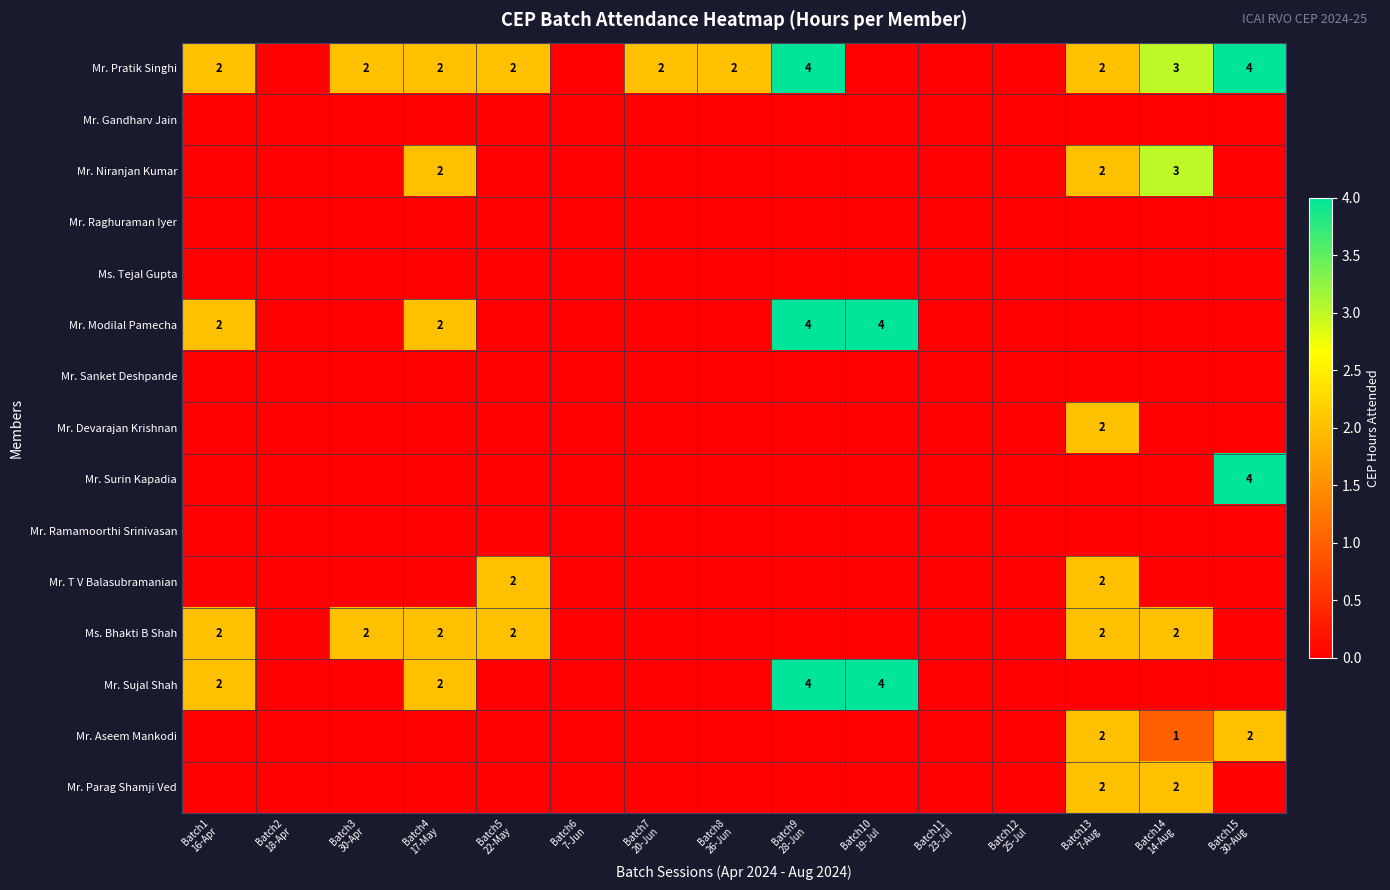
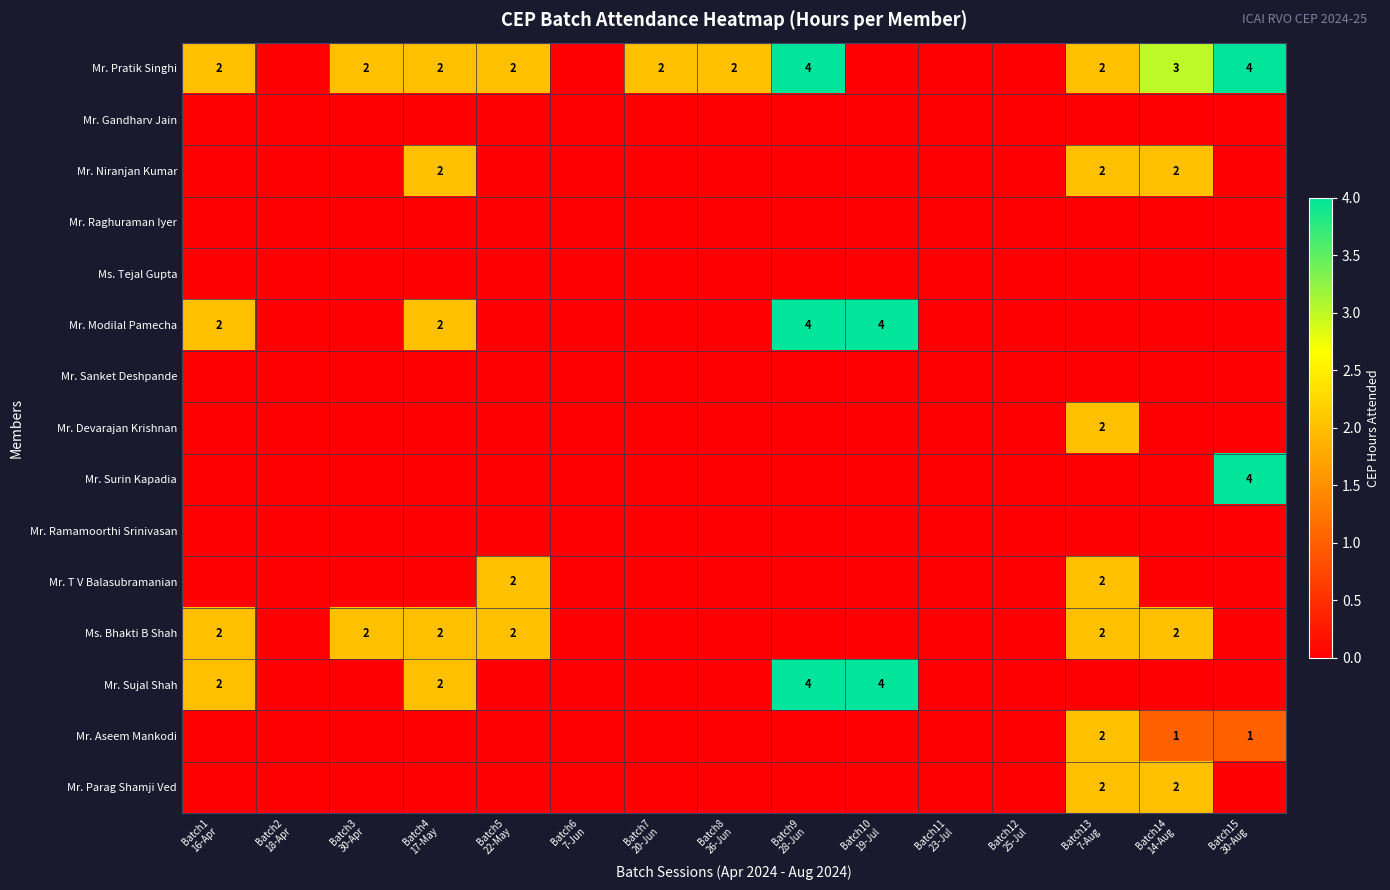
  {
    "Mr. Pratik Singhi": {
      "Batch1 16-Apr": 2,
      "Batch3 30-Apr": 2,
      "Batch4 17-May": 2,
      "Batch5 22-May": 2,
      "Batch7 20-Jun": 2,
      "Batch8 26-Jun": 2,
      "Batch9 28-Jun": 4,
      "Batch13 7-Aug": 2,
      "Batch14 14-Aug": 3,
      "Batch15 30-Aug": 4
    },
    "Mr. Niranjan Kumar": {
      "Batch4 17-May": 2,
      "Batch13 7-Aug": 2,
-     "Batch14 14-Aug": 3
+     "Batch14 14-Aug": 2
    },
    "Mr. Modilal Pamecha": {
      "Batch1 16-Apr": 2,
      "Batch4 17-May": 2,
      "Batch9 28-Jun": 4,
      "Batch10 19-Jul": 4
    },
    "Mr. Devarajan Krishnan": {
      "Batch13 7-Aug": 2
    },
    "Mr. Surin Kapadia": {
      "Batch15 30-Aug": 4
    },
    "Mr. T V Balasubramanian": {
      "Batch5 22-May": 2,
      "Batch13 7-Aug": 2
    },
    "Ms. Bhakti B Shah": {
      "Batch1 16-Apr": 2,
      "Batch3 30-Apr": 2,
      "Batch4 17-May": 2,
      "Batch5 22-May": 2,
      "Batch13 7-Aug": 2,
      "Batch14 14-Aug": 2
    },
    "Mr. Sujal Shah": {
      "Batch1 16-Apr": 2,
      "Batch4 17-May": 2,
      "Batch9 28-Jun": 4,
      "Batch10 19-Jul": 4
    },
    "Mr. Aseem Mankodi": {
      "Batch13 7-Aug": 2,
      "Batch14 14-Aug": 1,
-     "Batch15 30-Aug": 2
+     "Batch15 30-Aug": 1
    },
    "Mr. Parag Shamji Ved": {
      "Batch13 7-Aug": 2,
      "Batch14 14-Aug": 2
    }
  }
